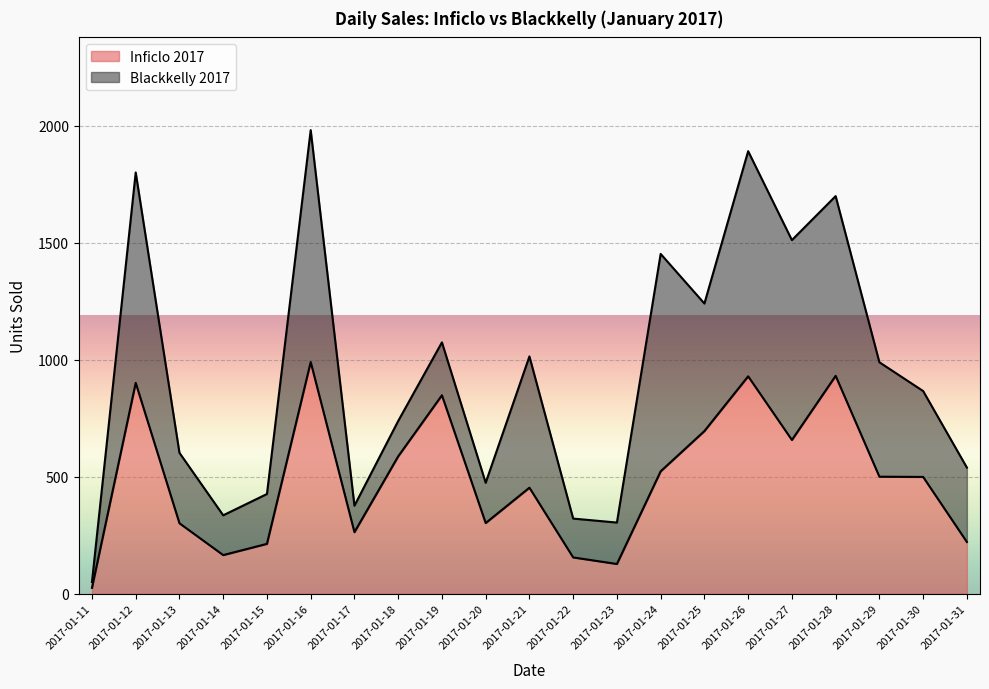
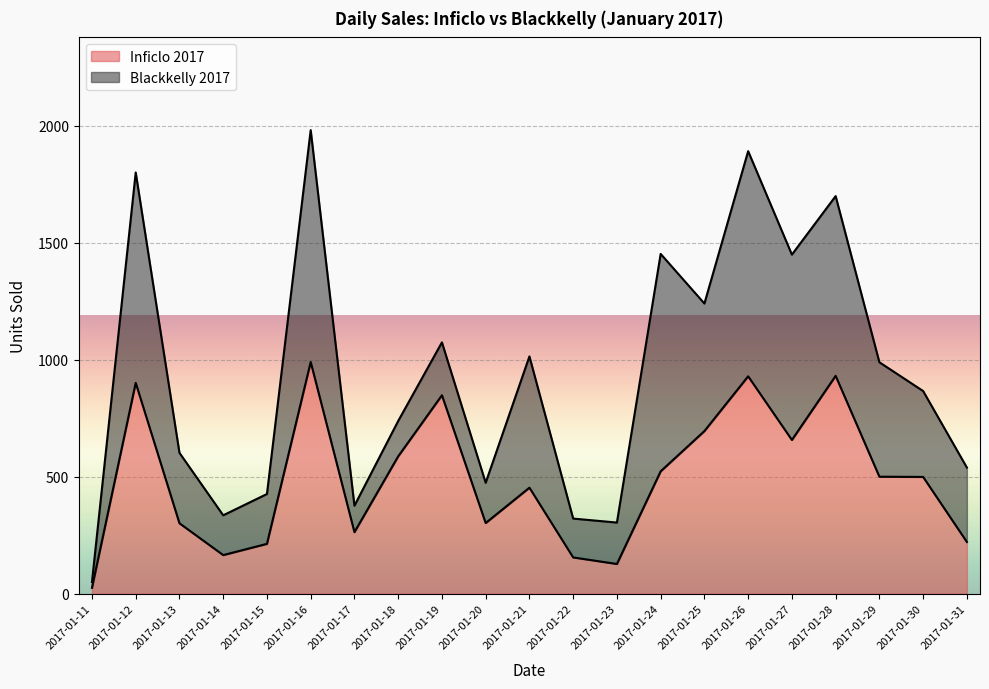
  {
    "Inficlo 2017": {
      "2017-01-11": 30,
      "2017-01-12": 900,
      "2017-01-13": 300,
      "2017-01-14": 170,
      "2017-01-15": 210,
      "2017-01-16": 990,
      "2017-01-17": 260,
      "2017-01-18": 590,
      "2017-01-19": 850,
      "2017-01-20": 300,
      "2017-01-21": 450,
      "2017-01-22": 160,
      "2017-01-23": 130,
      "2017-01-24": 520,
      "2017-01-25": 700,
      "2017-01-26": 930,
      "2017-01-27": 660,
      "2017-01-28": 930,
      "2017-01-29": 500,
      "2017-01-30": 500,
      "2017-01-31": 220
    },
    "Blackkelly 2017": {
      "2017-01-11": 30,
      "2017-01-12": 900,
      "2017-01-13": 300,
      "2017-01-14": 170,
      "2017-01-15": 210,
      "2017-01-16": 990,
      "2017-01-17": 110,
      "2017-01-18": 150,
      "2017-01-19": 230,
      "2017-01-20": 170,
      "2017-01-21": 560,
      "2017-01-22": 170,
      "2017-01-23": 180,
      "2017-01-24": 930,
      "2017-01-25": 550,
      "2017-01-26": 960,
-     "2017-01-27": 850,
+     "2017-01-27": 790,
      "2017-01-28": 770,
      "2017-01-29": 490,
      "2017-01-30": 370,
      "2017-01-31": 320
    }
  }
